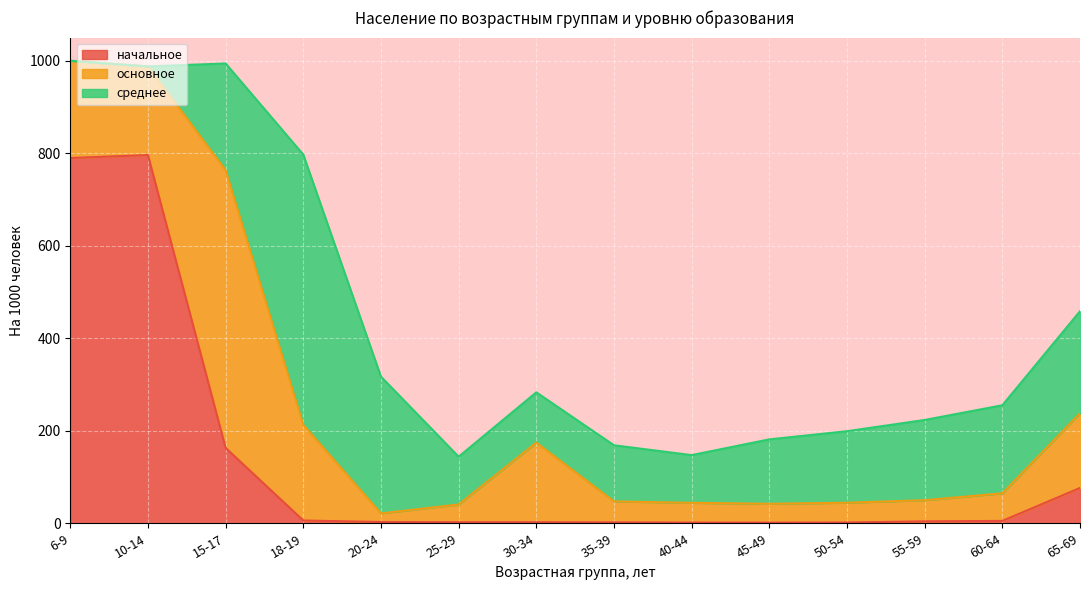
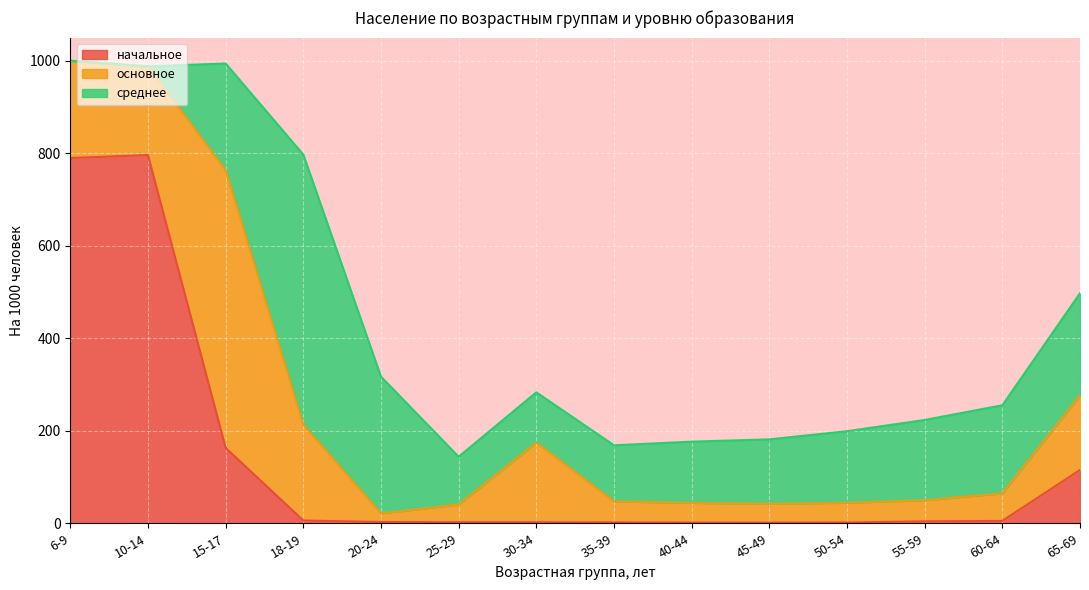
  {
    "начальное": {
      "6-9": 790,
      "10-14": 800,
      "15-17": 160,
      "18-19": 10,
      "20-24": 0,
      "25-29": 0,
      "30-34": 0,
      "35-39": 0,
      "40-44": 0,
      "45-49": 0,
      "50-54": 0,
      "55-59": 0,
      "60-64": 10,
-     "65-69": 80
+     "65-69": 120
    },
    "основное": {
      "15-17": 600,
      "18-19": 210,
      "20-24": 20,
      "25-29": 40,
      "30-34": 170,
      "35-39": 50,
      "40-44": 40,
      "45-49": 40,
      "50-54": 40,
      "55-59": 50,
      "60-64": 60,
      "65-69": 160
    },
    "среднее": {
      "15-17": 230,
      "18-19": 580,
      "20-24": 300,
      "25-29": 100,
      "30-34": 110,
      "35-39": 120,
-     "40-44": 100,
+     "40-44": 130,
      "45-49": 140,
      "50-54": 150,
      "55-59": 170,
      "60-64": 190,
      "65-69": 220
    }
  }
